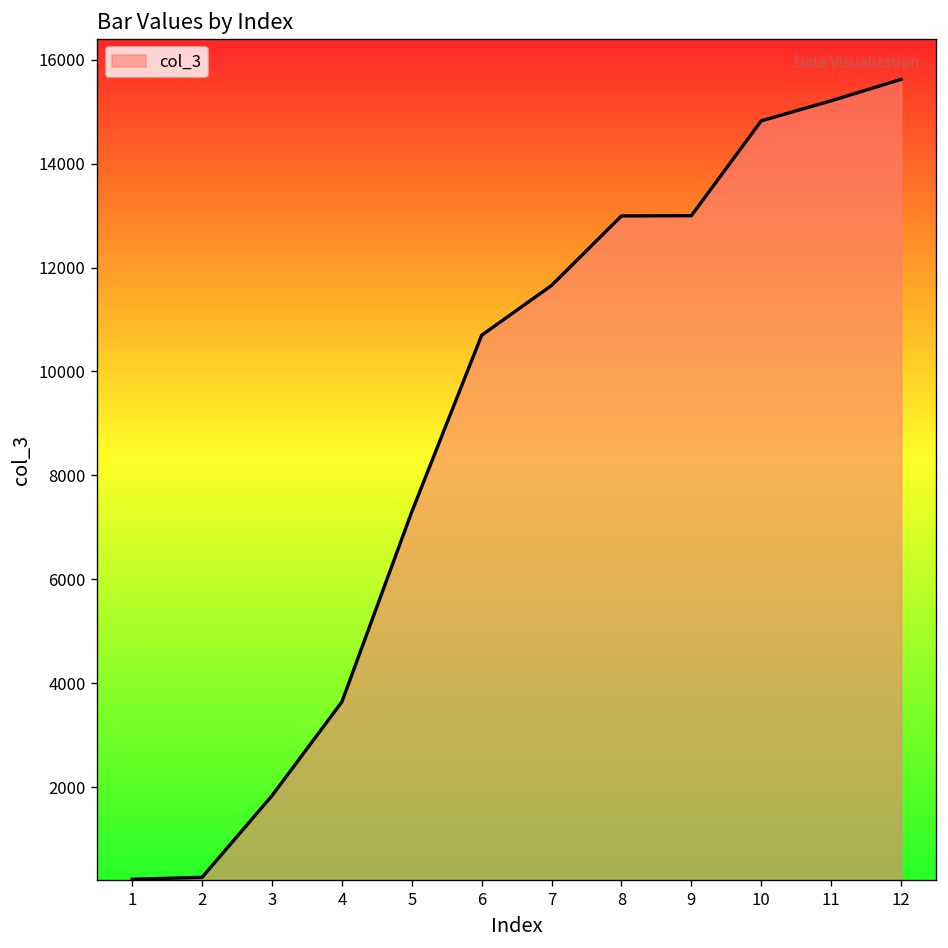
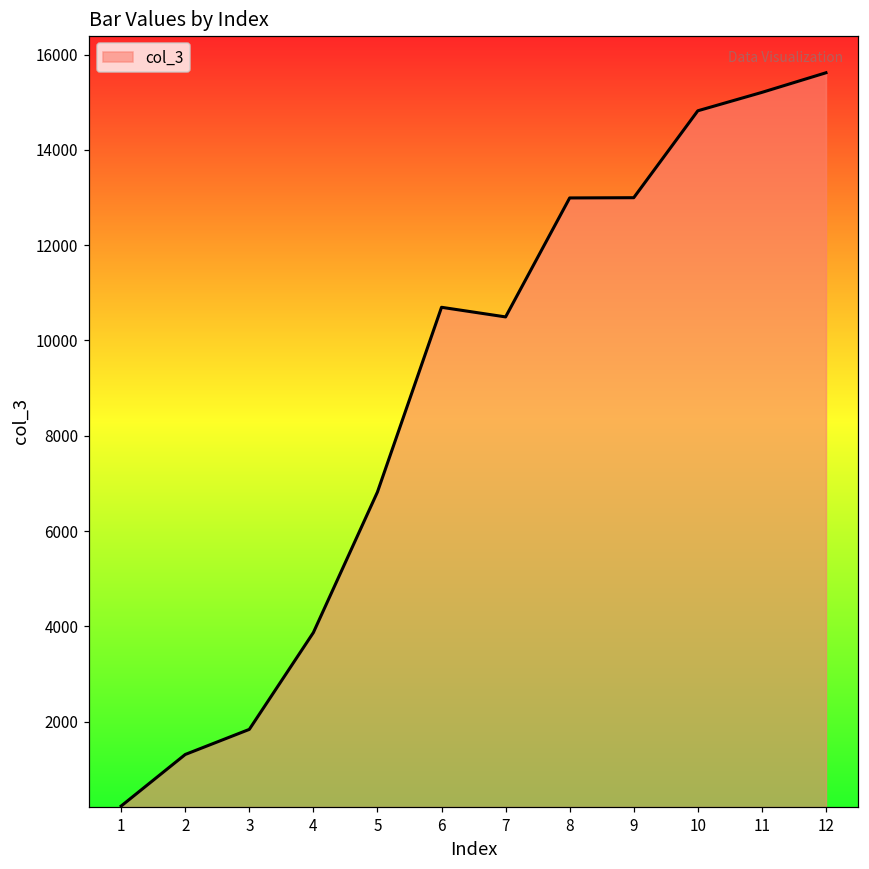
  {
    "1": 200,
-   "2": 300,
+   "2": 1300,
    "3": 1800,
-   "4": 3600,
-   "5": 7300,
+   "4": 3900,
+   "5": 6800,
    "6": 10700,
-   "7": 11700,
+   "7": 10500,
    "8": 13000,
    "9": 13000,
    "10": 14800,
    "11": 15200,
    "12": 15600
  }
